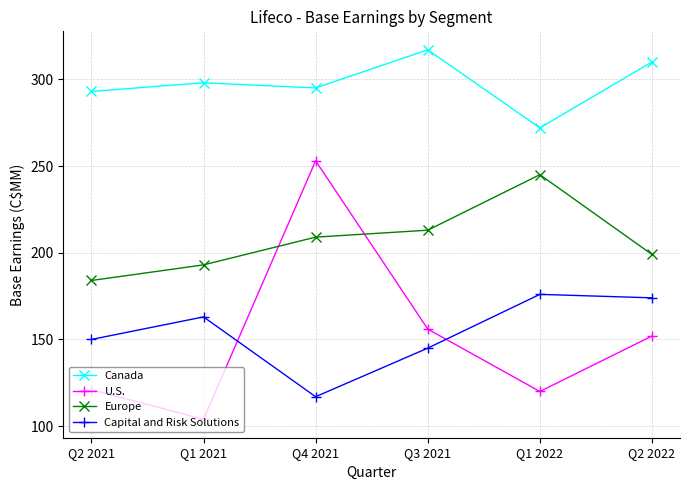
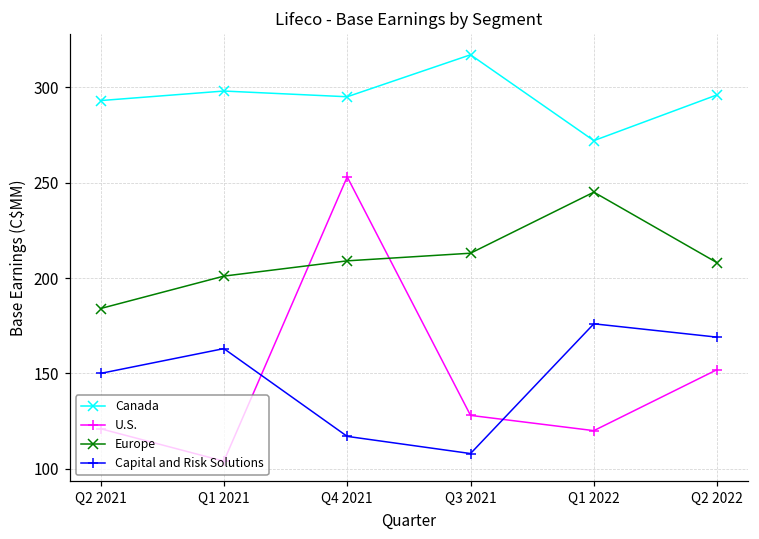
  {
    "Canada": {
      "Q2 2021": 293,
      "Q1 2021": 298,
      "Q4 2021": 295,
      "Q3 2021": 317,
      "Q1 2022": 272,
-     "Q2 2022": 310
+     "Q2 2022": 296
    },
    "U.S.": {
      "Q4 2021": 253,
-     "Q3 2021": 156,
+     "Q3 2021": 128,
      "Q1 2022": 120,
      "Q2 2022": 152
    },
    "Europe": {
      "Q2 2021": 184,
-     "Q1 2021": 193,
+     "Q1 2021": 201,
      "Q4 2021": 209,
      "Q3 2021": 213,
      "Q1 2022": 245,
-     "Q2 2022": 199
+     "Q2 2022": 208
    },
    "Capital and Risk Solutions": {
      "Q2 2021": 150,
      "Q1 2021": 163,
      "Q4 2021": 117,
-     "Q3 2021": 145,
+     "Q3 2021": 108,
      "Q1 2022": 176,
-     "Q2 2022": 174
+     "Q2 2022": 169
    }
  }
